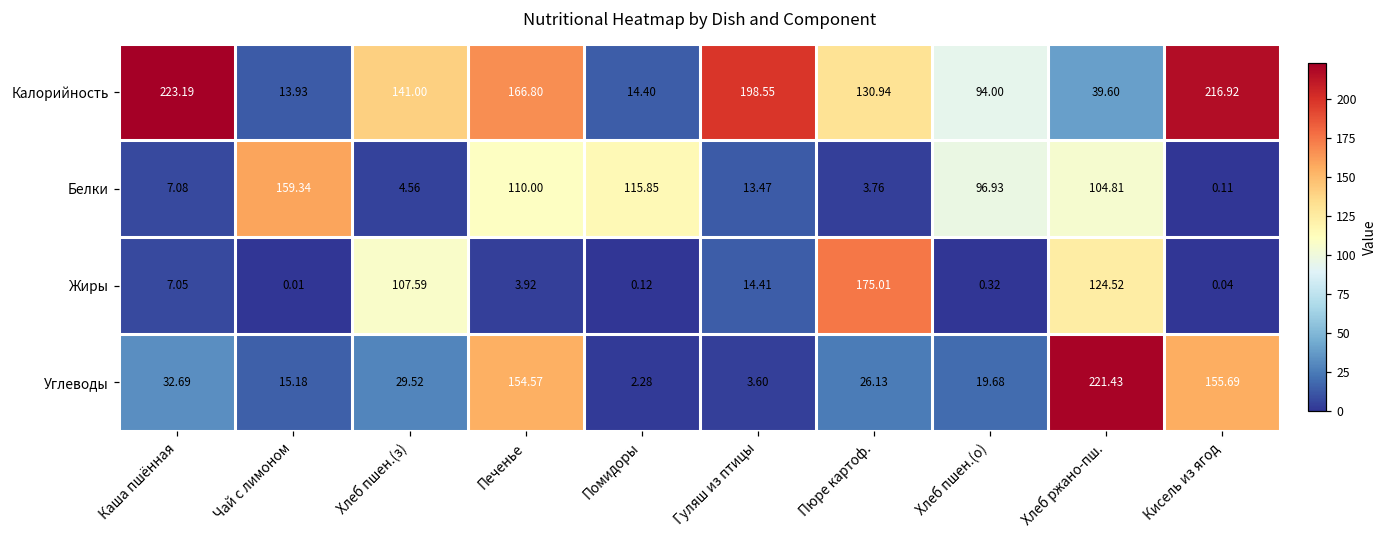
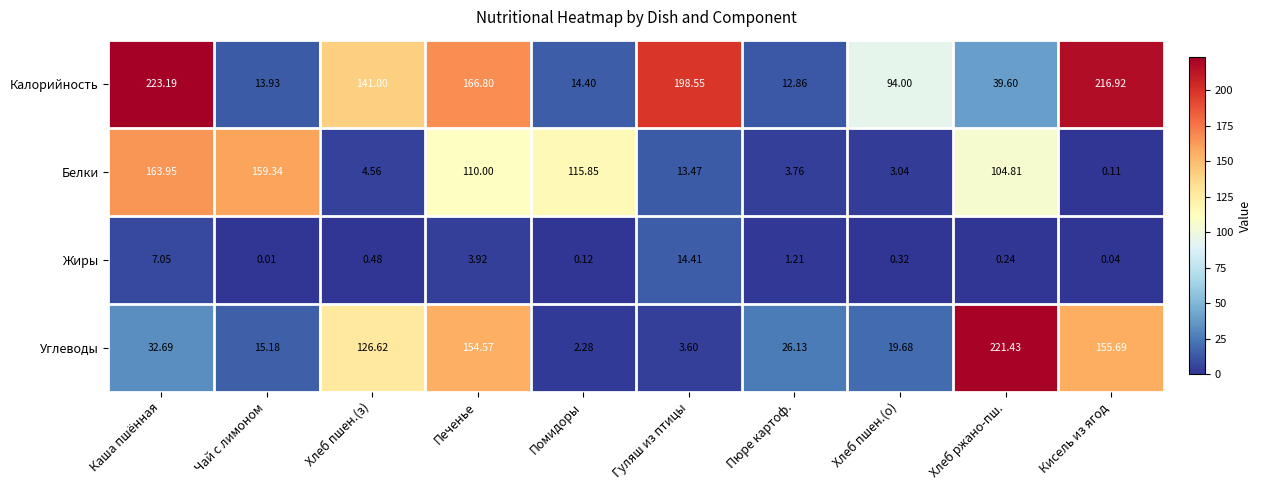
  {
    "Калорийность": {
      "Каша пшённая": 223.19,
      "Чай с лимоном": 13.93,
      "Хлеб пшен.(з)": 141.00,
      "Печенье": 166.80,
      "Помидоры": 14.40,
      "Гуляш из птицы": 198.55,
-     "Пюре картоф.": 130.94,
+     "Пюре картоф.": 12.86,
      "Хлеб пшен.(о)": 94.00,
      "Хлеб ржано-пш.": 39.60,
      "Кисель из ягод": 216.92
    },
    "Белки": {
-     "Каша пшённая": 7.08,
+     "Каша пшённая": 163.95,
      "Чай с лимоном": 159.34,
      "Хлеб пшен.(з)": 4.56,
      "Печенье": 110.00,
      "Помидоры": 115.85,
      "Гуляш из птицы": 13.47,
      "Пюре картоф.": 3.76,
-     "Хлеб пшен.(о)": 96.93,
+     "Хлеб пшен.(о)": 3.04,
      "Хлеб ржано-пш.": 104.81,
      "Кисель из ягод": 0.11
    },
    "Жиры": {
      "Каша пшённая": 7.05,
      "Чай с лимоном": 0.01,
-     "Хлеб пшен.(з)": 107.59,
+     "Хлеб пшен.(з)": 0.48,
      "Печенье": 3.92,
      "Помидоры": 0.12,
      "Гуляш из птицы": 14.41,
-     "Пюре картоф.": 175.01,
+     "Пюре картоф.": 1.21,
      "Хлеб пшен.(о)": 0.32,
-     "Хлеб ржано-пш.": 124.52,
+     "Хлеб ржано-пш.": 0.24,
      "Кисель из ягод": 0.04
    },
    "Углеводы": {
      "Каша пшённая": 32.69,
      "Чай с лимоном": 15.18,
-     "Хлеб пшен.(з)": 29.52,
+     "Хлеб пшен.(з)": 126.62,
      "Печенье": 154.57,
      "Помидоры": 2.28,
      "Гуляш из птицы": 3.60,
      "Пюре картоф.": 26.13,
      "Хлеб пшен.(о)": 19.68,
      "Хлеб ржано-пш.": 221.43,
      "Кисель из ягод": 155.69
    }
  }
